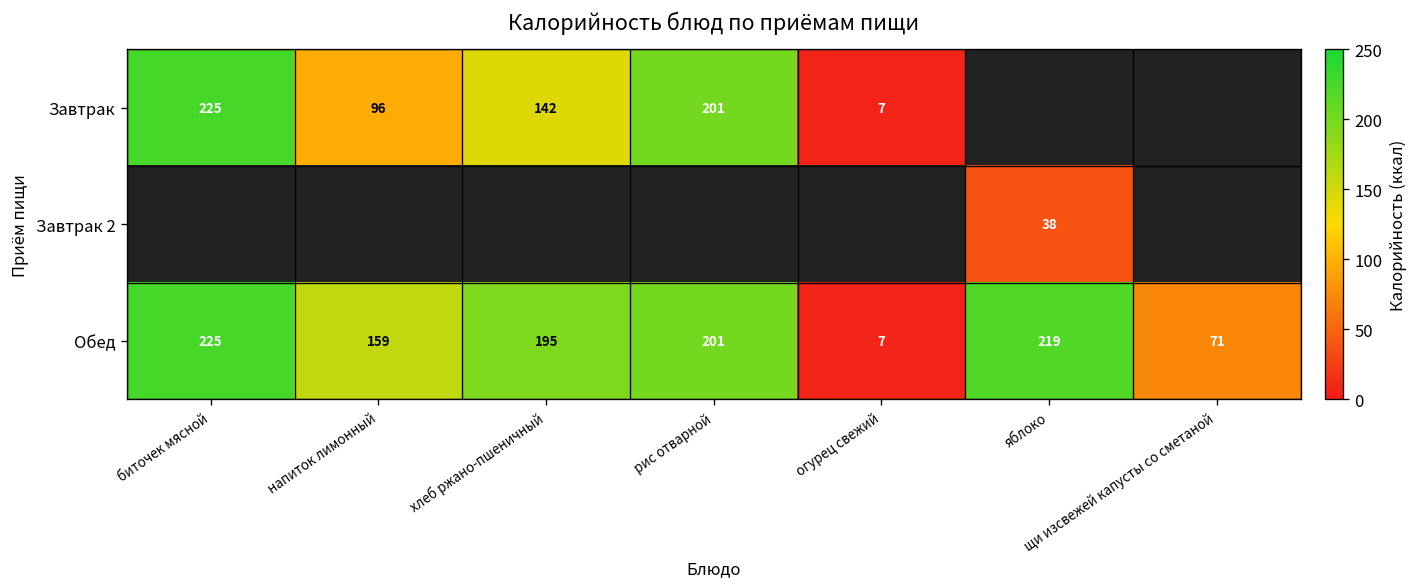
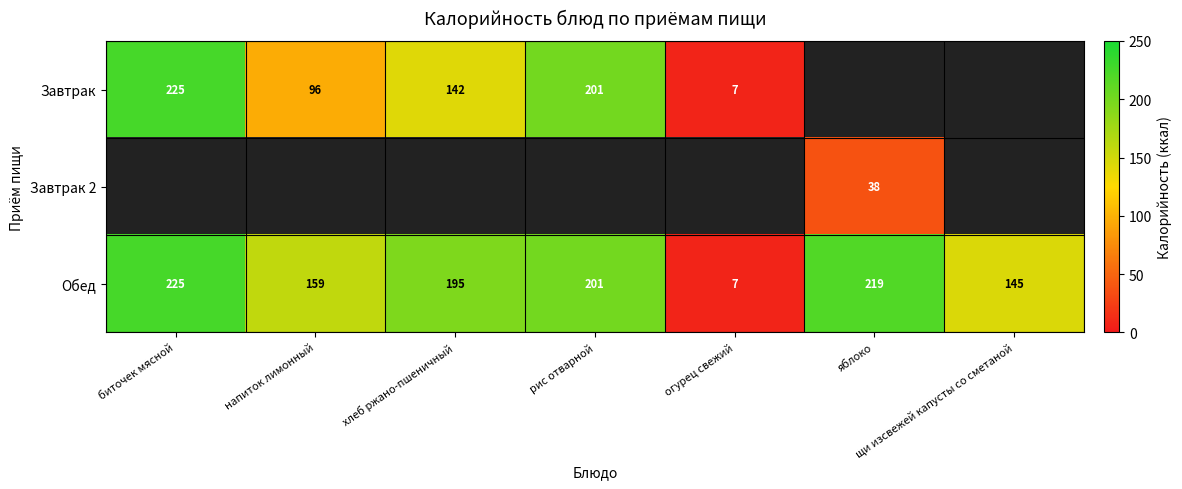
  {
    "Завтрак": {
      "биточек мясной": 225,
      "напиток лимонный": 96,
      "хлеб ржано-пшеничный": 142,
      "рис отварной": 201,
      "огурец свежий": 7
    },
    "Завтрак 2": {
      "яблоко": 38
    },
    "Обед": {
      "биточек мясной": 225,
      "напиток лимонный": 159,
      "хлеб ржано-пшеничный": 195,
      "рис отварной": 201,
      "огурец свежий": 7,
      "яблоко": 219,
-     "щи изсвежей капусты со сметаной": 71
+     "щи изсвежей капусты со сметаной": 145
    }
  }
